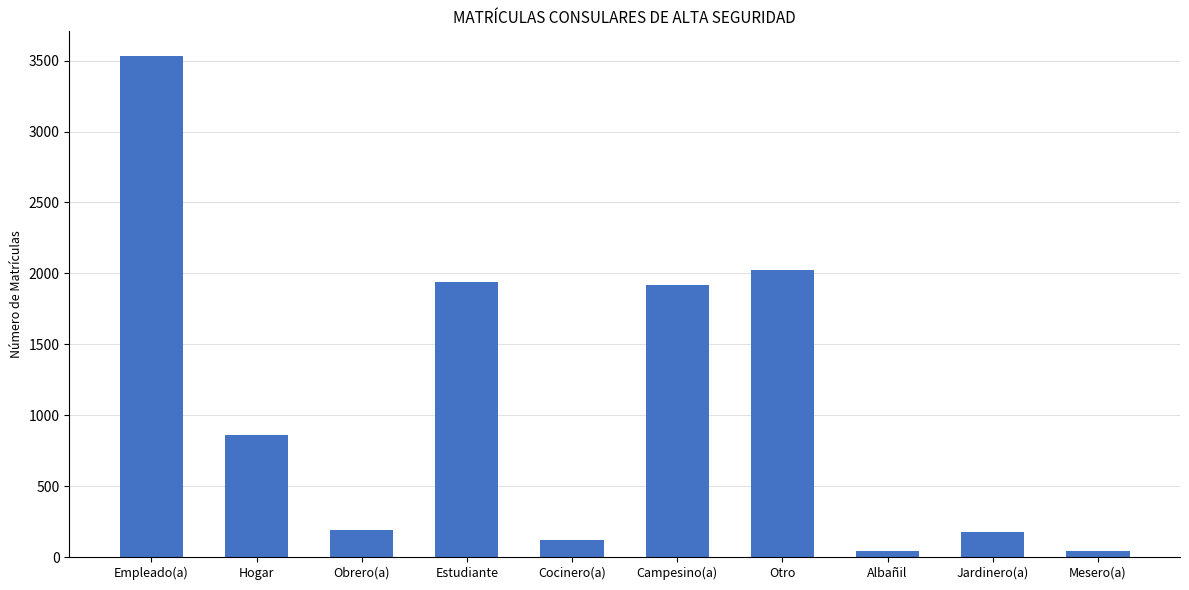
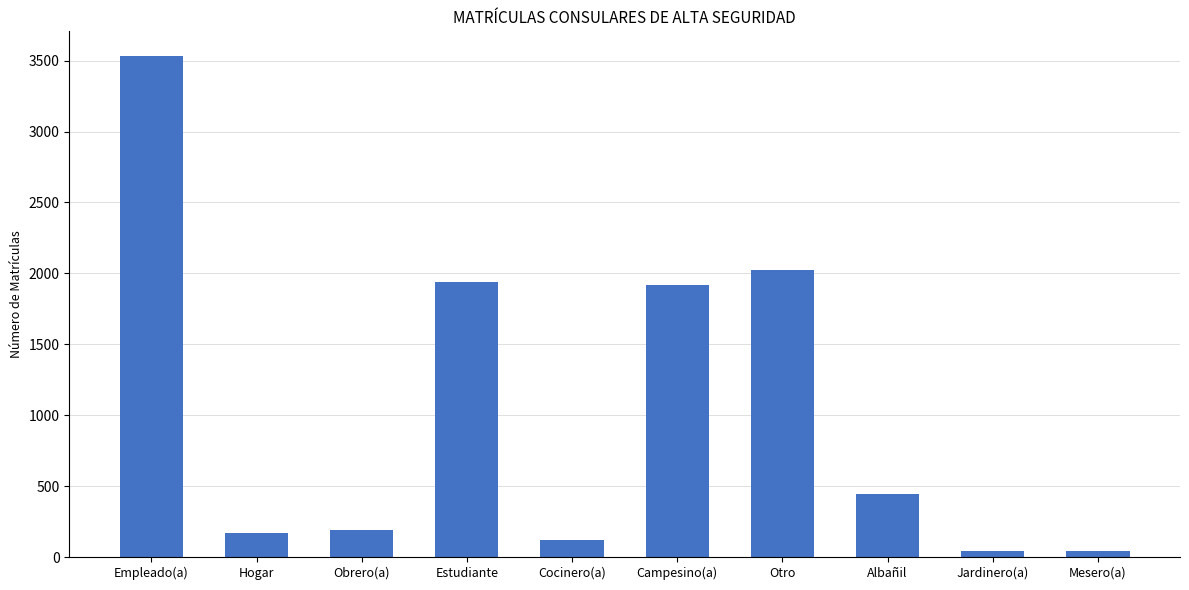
  {
    "Empleado(a)": 3530,
-   "Hogar": 860,
+   "Hogar": 170,
    "Obrero(a)": 190,
    "Estudiante": 1940,
    "Cocinero(a)": 120,
    "Campesino(a)": 1920,
    "Otro": 2030,
-   "Albañil": 40,
-   "Jardinero(a)": 180,
+   "Albañil": 450,
+   "Jardinero(a)": 40,
    "Mesero(a)": 40
  }
